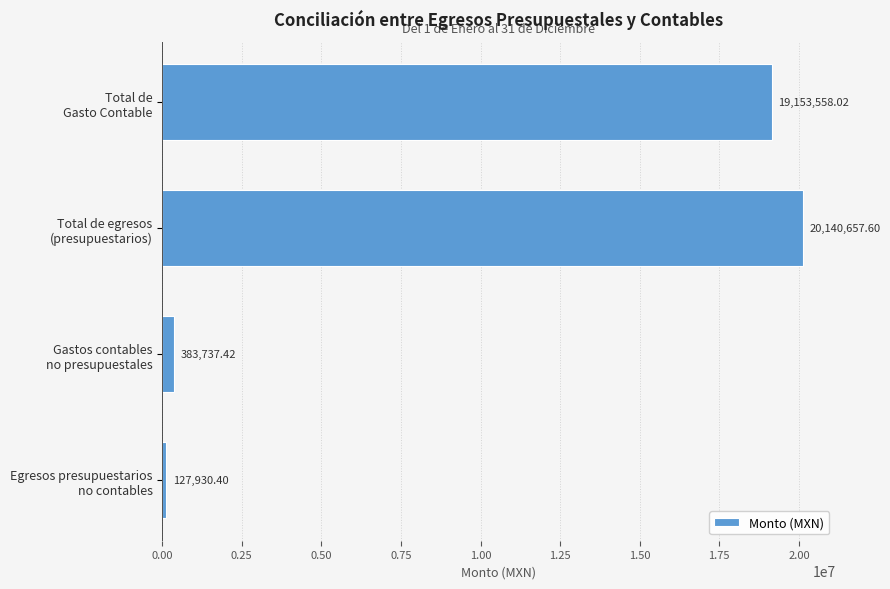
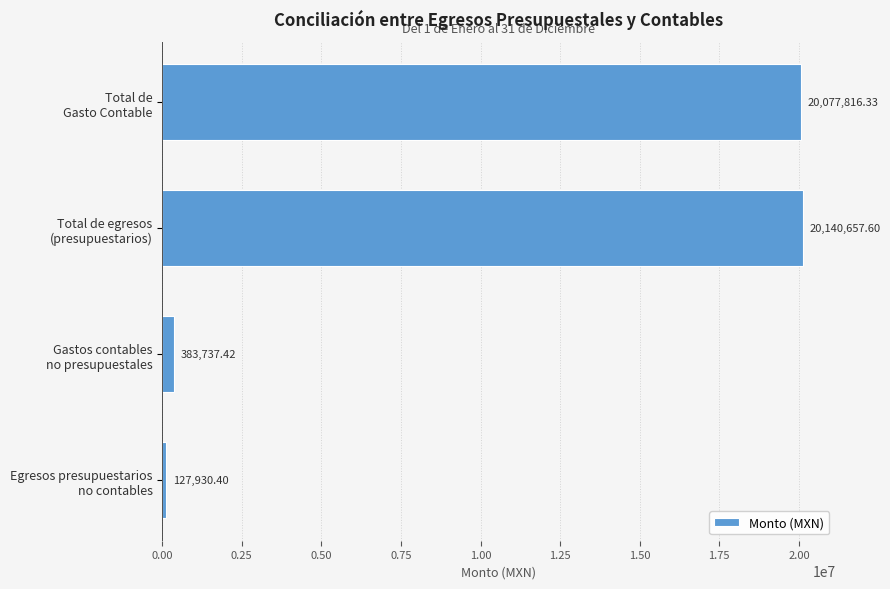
  {
-   "Total de Gasto Contable": "19,153,558.02",
+   "Total de Gasto Contable": "20,077,816.33",
    "Total de egresos (presupuestarios)": "20,140,657.60",
    "Gastos contables no presupuestales": "383,737.42",
    "Egresos presupuestarios no contables": "127,930.40"
  }
